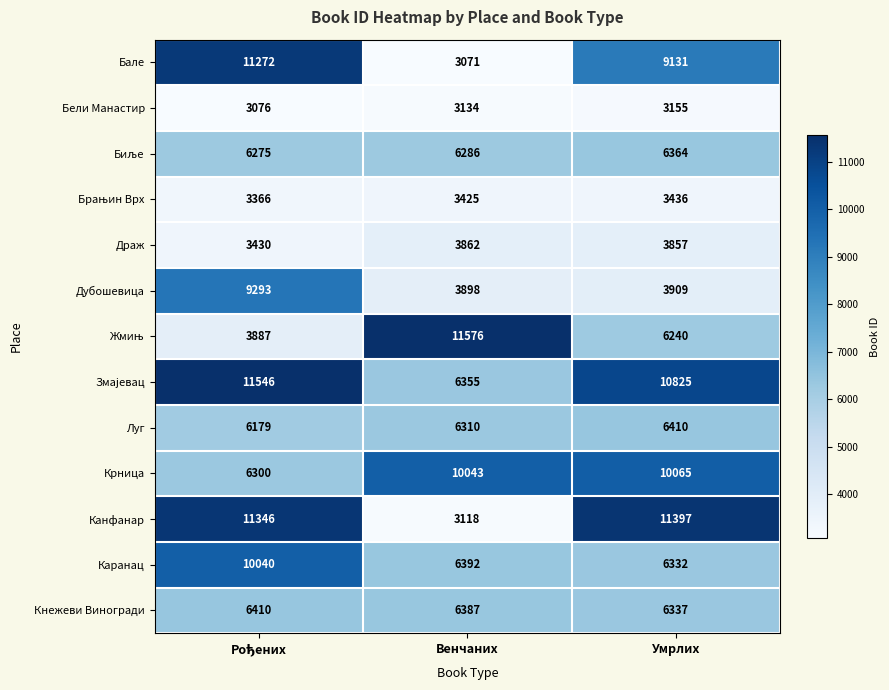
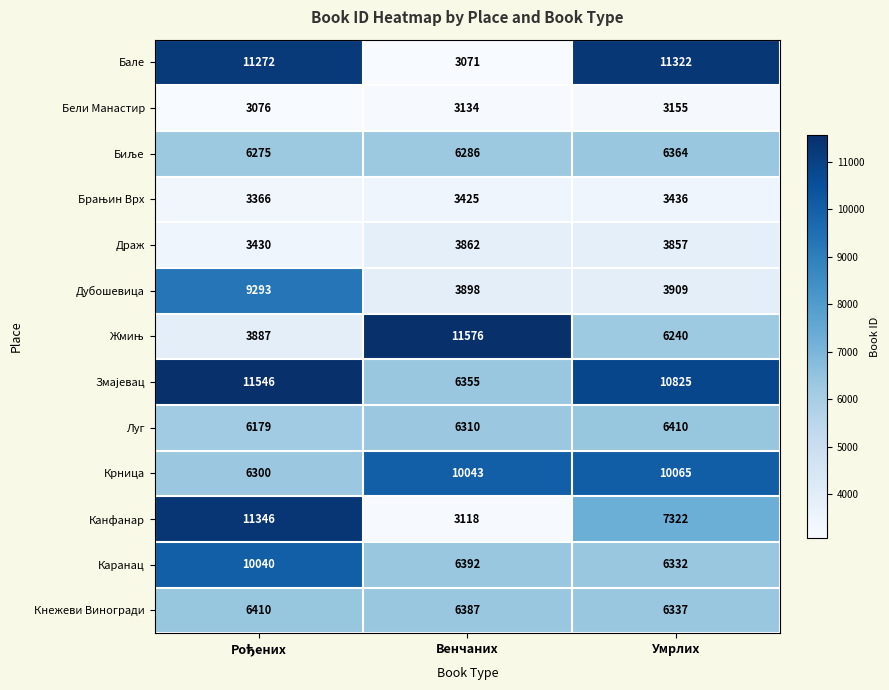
  {
    "Бале": {
      "Рођених": 11272,
      "Венчаних": 3071,
-     "Умрлих": 9131
+     "Умрлих": 11322
    },
    "Бели Манастир": {
      "Рођених": 3076,
      "Венчаних": 3134,
      "Умрлих": 3155
    },
    "Биље": {
      "Рођених": 6275,
      "Венчаних": 6286,
      "Умрлих": 6364
    },
    "Брањин Врх": {
      "Рођених": 3366,
      "Венчаних": 3425,
      "Умрлих": 3436
    },
    "Драж": {
      "Рођених": 3430,
      "Венчаних": 3862,
      "Умрлих": 3857
    },
    "Дубошевица": {
      "Рођених": 9293,
      "Венчаних": 3898,
      "Умрлих": 3909
    },
    "Жмињ": {
      "Рођених": 3887,
      "Венчаних": 11576,
      "Умрлих": 6240
    },
    "Змајевац": {
      "Рођених": 11546,
      "Венчаних": 6355,
      "Умрлих": 10825
    },
    "Луг": {
      "Рођених": 6179,
      "Венчаних": 6310,
      "Умрлих": 6410
    },
    "Крница": {
      "Рођених": 6300,
      "Венчаних": 10043,
      "Умрлих": 10065
    },
    "Канфанар": {
      "Рођених": 11346,
      "Венчаних": 3118,
-     "Умрлих": 11397
+     "Умрлих": 7322
    },
    "Каранац": {
      "Рођених": 10040,
      "Венчаних": 6392,
      "Умрлих": 6332
    },
    "Кнежеви Виногради": {
      "Рођених": 6410,
      "Венчаних": 6387,
      "Умрлих": 6337
    }
  }
